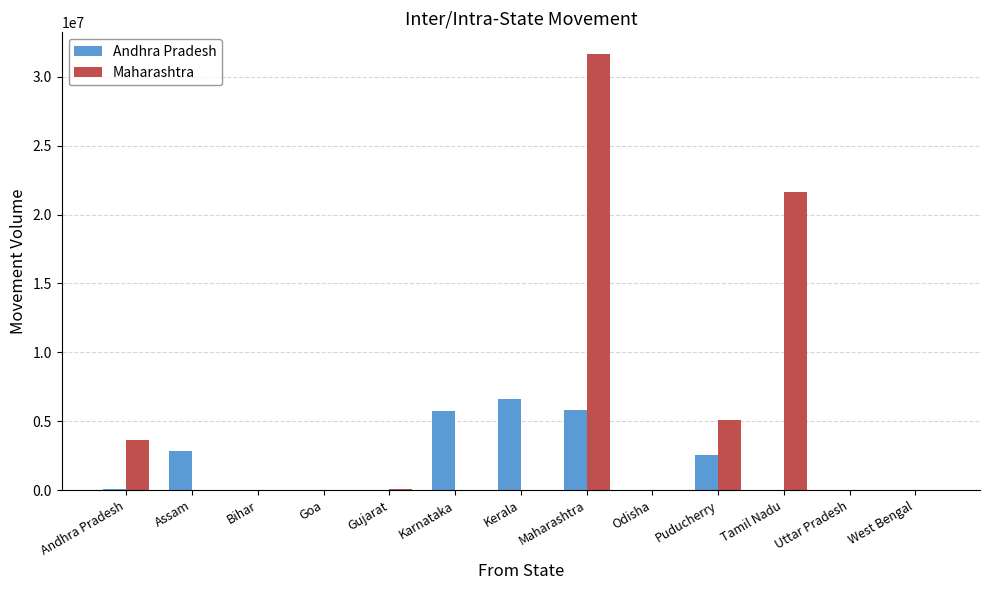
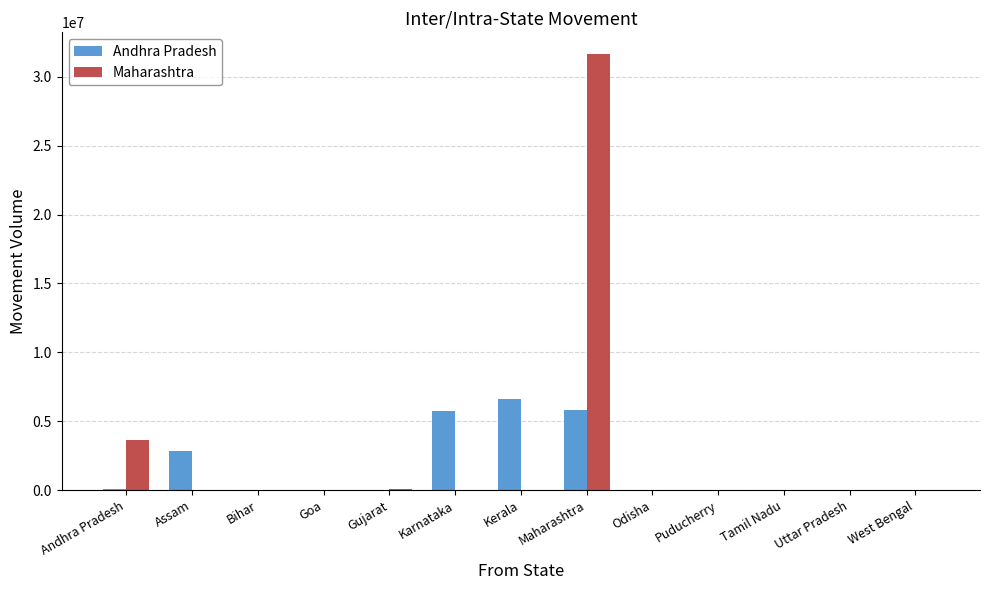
  {
    "Andhra Pradesh": {
      "Assam": 2800000,
      "Bihar": 0,
      "Goa": 0,
      "Gujarat": 0,
      "Karnataka": 5800000,
      "Kerala": 6600000,
      "Maharashtra": 5800000,
      "Odisha": 0,
-     "Puducherry": 2600000,
+     "Puducherry": 0,
      "Tamil Nadu": 0,
      "Uttar Pradesh": 0,
      "West Bengal": 0
    },
    "Maharashtra": {
      "Andhra Pradesh": 3700000,
      "Assam": 0,
      "Bihar": 0,
      "Goa": 0,
      "Karnataka": 0,
      "Kerala": 0,
      "Maharashtra": 31700000,
      "Odisha": 0,
-     "Puducherry": 5100000,
-     "Tamil Nadu": 21700000,
+     "Puducherry": 0,
+     "Tamil Nadu": 0,
      "Uttar Pradesh": 0,
      "West Bengal": 0
    }
  }
